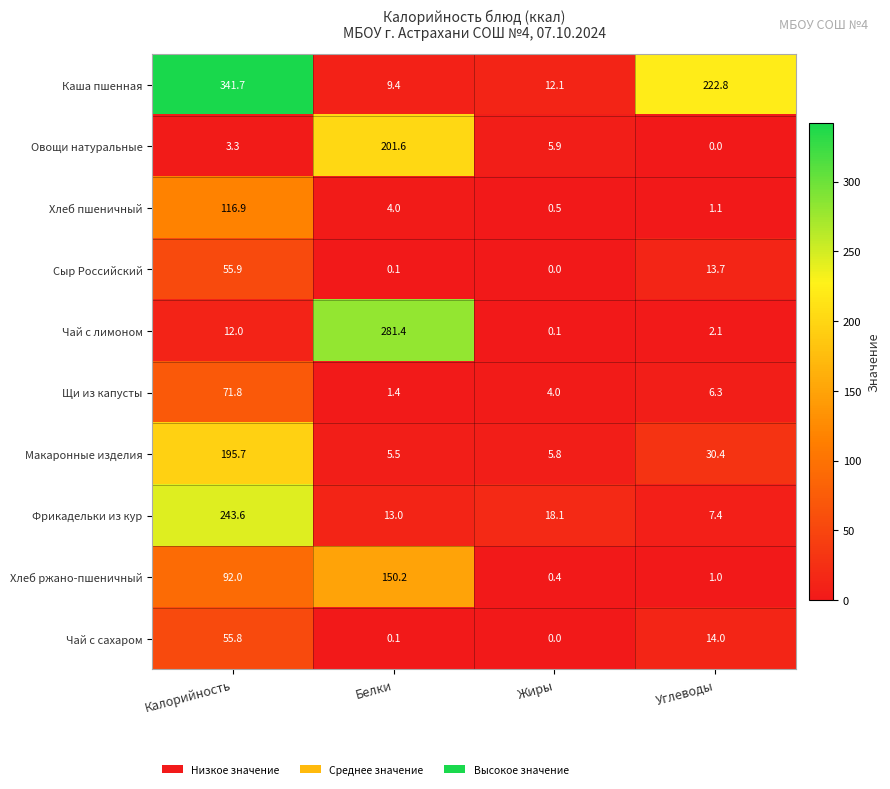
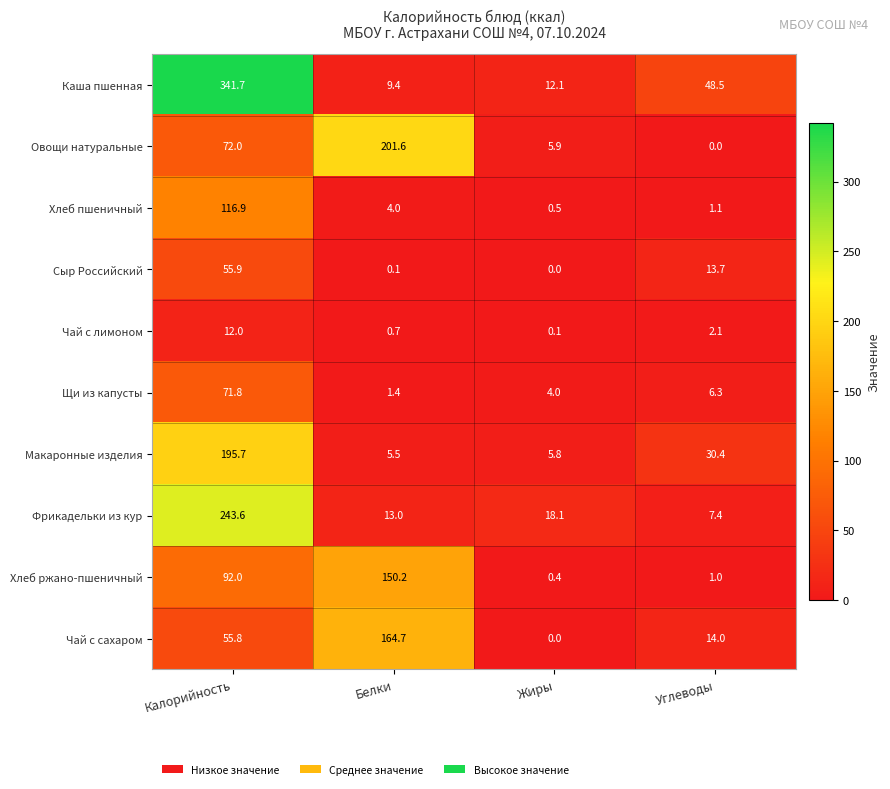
  {
    "Каша пшенная": {
      "Калорийность": 341.7,
      "Белки": 9.4,
      "Жиры": 12.1,
-     "Углеводы": 222.8
+     "Углеводы": 48.5
    },
    "Овощи натуральные": {
-     "Калорийность": 3.3,
+     "Калорийность": 72.0,
      "Белки": 201.6,
      "Жиры": 5.9,
      "Углеводы": 0.0
    },
    "Хлеб пшеничный": {
      "Калорийность": 116.9,
      "Белки": 4.0,
      "Жиры": 0.5,
      "Углеводы": 1.1
    },
    "Сыр Российский": {
      "Калорийность": 55.9,
      "Белки": 0.1,
      "Жиры": 0.0,
      "Углеводы": 13.7
    },
    "Чай с лимоном": {
      "Калорийность": 12.0,
-     "Белки": 281.4,
+     "Белки": 0.7,
      "Жиры": 0.1,
      "Углеводы": 2.1
    },
    "Щи из капусты": {
      "Калорийность": 71.8,
      "Белки": 1.4,
      "Жиры": 4.0,
      "Углеводы": 6.3
    },
    "Макаронные изделия": {
      "Калорийность": 195.7,
      "Белки": 5.5,
      "Жиры": 5.8,
      "Углеводы": 30.4
    },
    "Фрикадельки из кур": {
      "Калорийность": 243.6,
      "Белки": 13.0,
      "Жиры": 18.1,
      "Углеводы": 7.4
    },
    "Хлеб ржано-пшеничный": {
      "Калорийность": 92.0,
      "Белки": 150.2,
      "Жиры": 0.4,
      "Углеводы": 1.0
    },
    "Чай с сахаром": {
      "Калорийность": 55.8,
-     "Белки": 0.1,
+     "Белки": 164.7,
      "Жиры": 0.0,
      "Углеводы": 14.0
    }
  }
